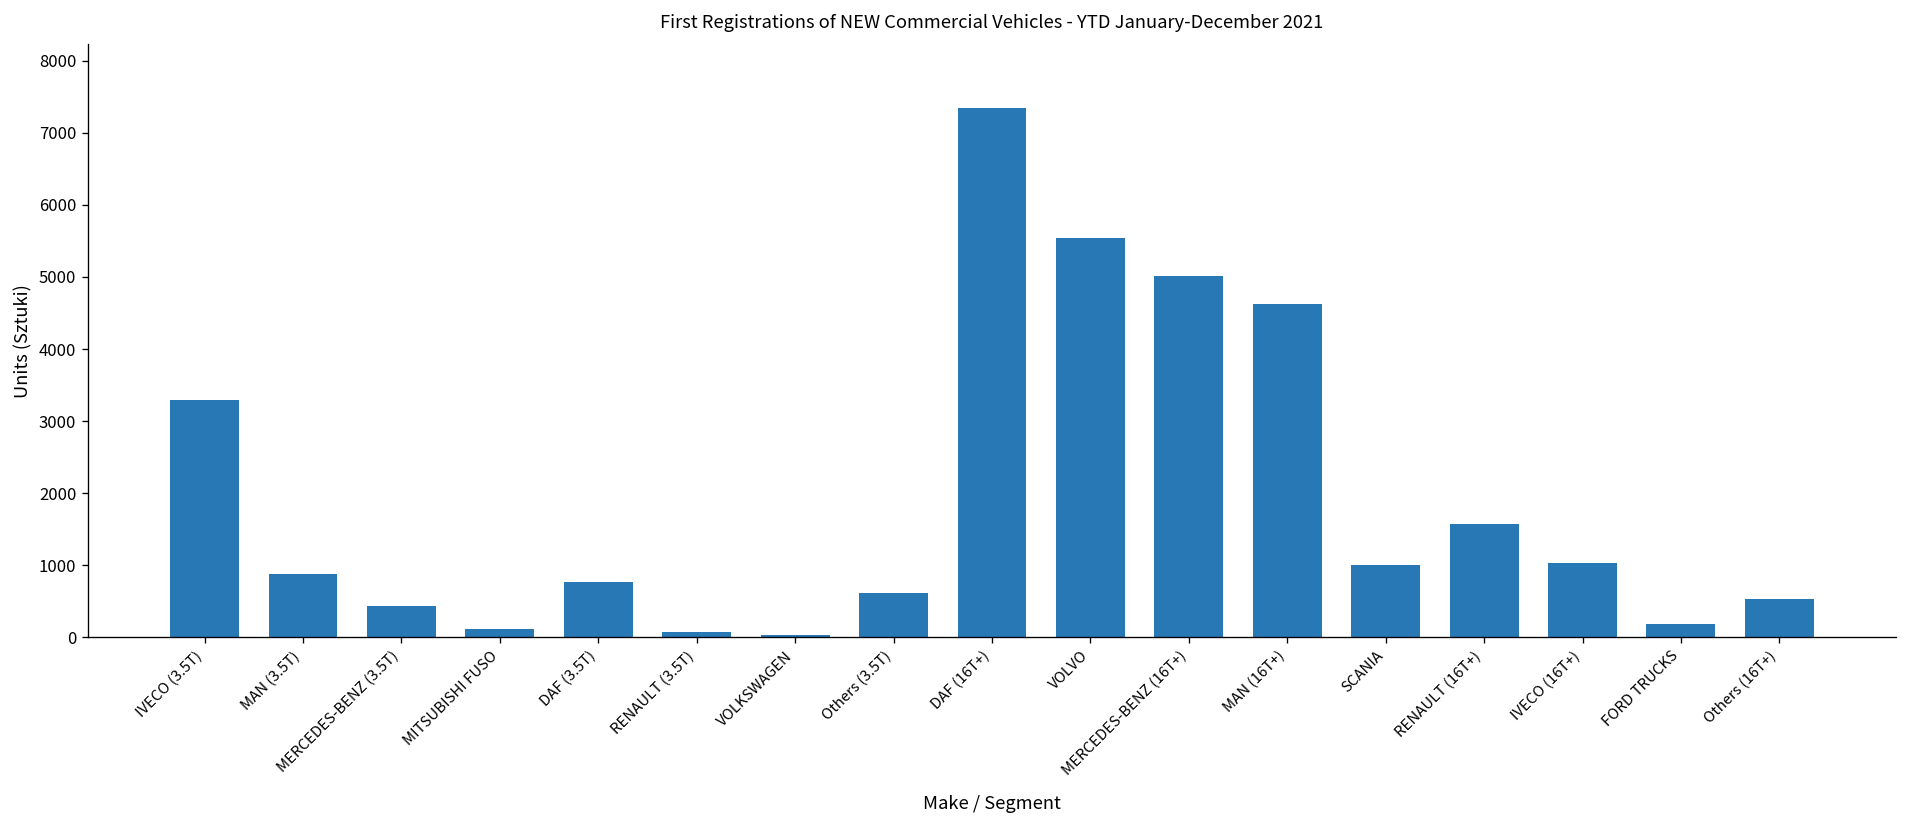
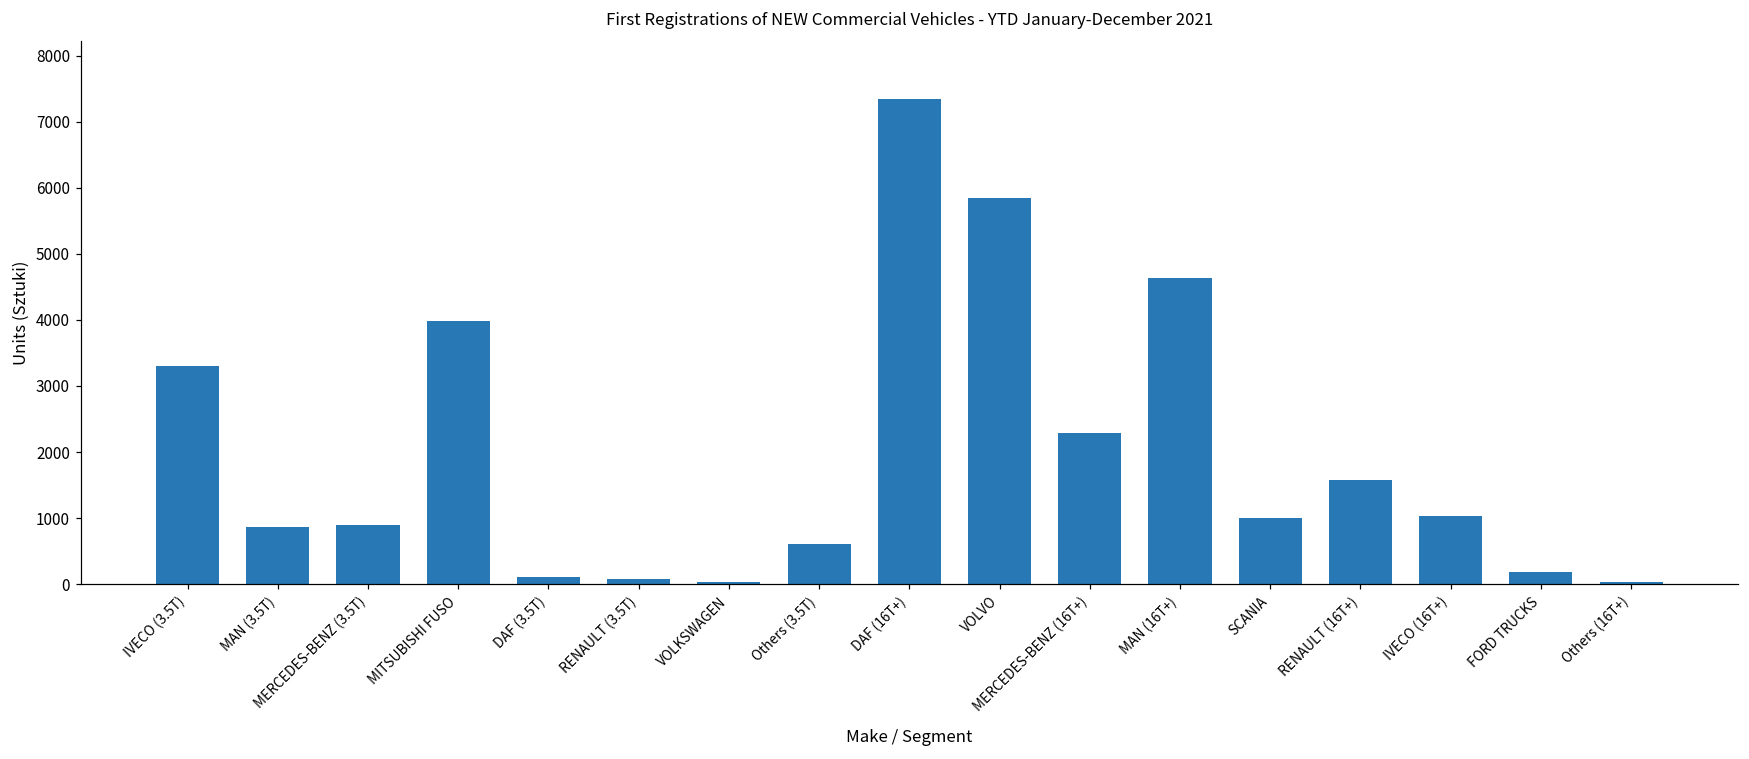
  {
    "IVECO (3.5T)": 3300,
    "MAN (3.5T)": 900,
-   "MERCEDES-BENZ (3.5T)": 400,
-   "MITSUBISHI FUSO": 100,
-   "DAF (3.5T)": 800,
+   "MERCEDES-BENZ (3.5T)": 900,
+   "MITSUBISHI FUSO": 4000,
+   "DAF (3.5T)": 100,
    "RENAULT (3.5T)": 100,
    "Others (3.5T)": 600,
    "DAF (16T+)": 7300,
-   "VOLVO": 5500,
-   "MERCEDES-BENZ (16T+)": 5000,
+   "VOLVO": 5800,
+   "MERCEDES-BENZ (16T+)": 2300,
    "MAN (16T+)": 4600,
    "SCANIA": 1000,
    "RENAULT (16T+)": 1600,
    "IVECO (16T+)": 1000,
    "FORD TRUCKS": 200,
-   "Others (16T+)": 500
+   "Others (16T+)": 0
  }
